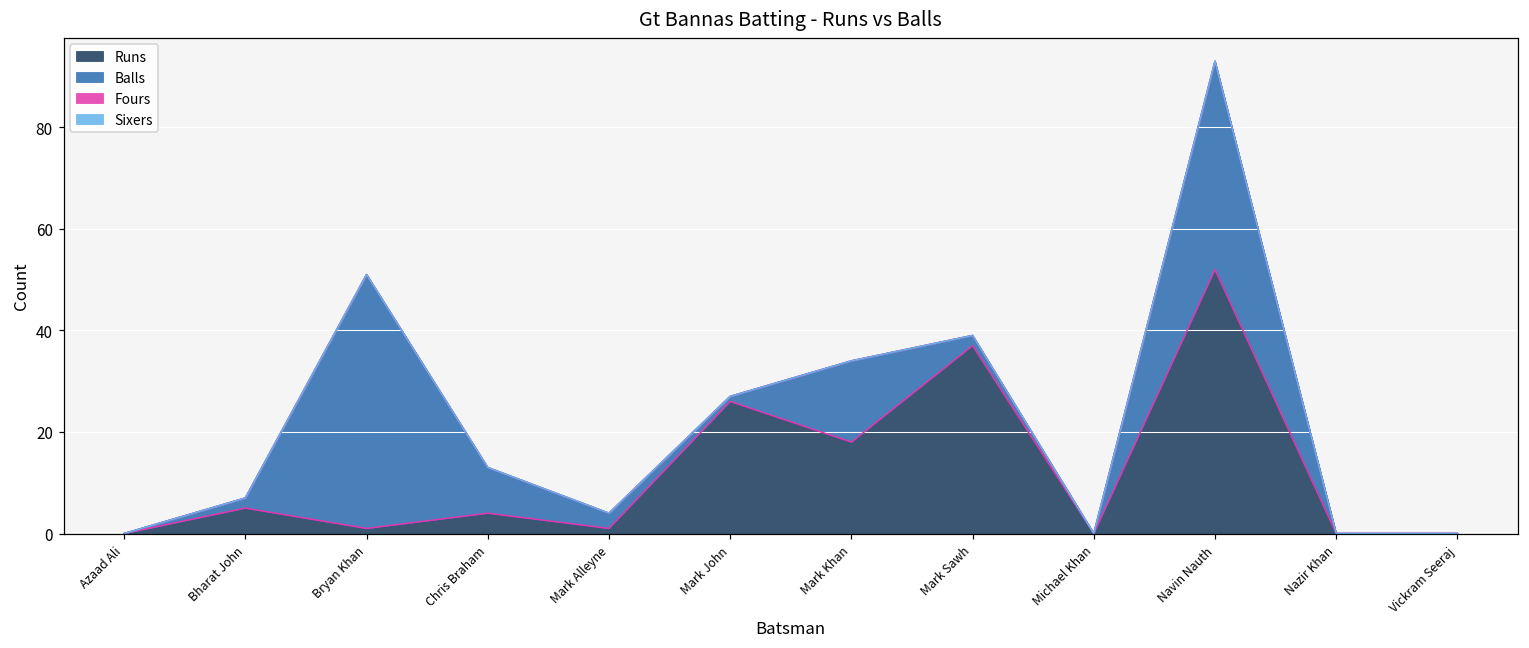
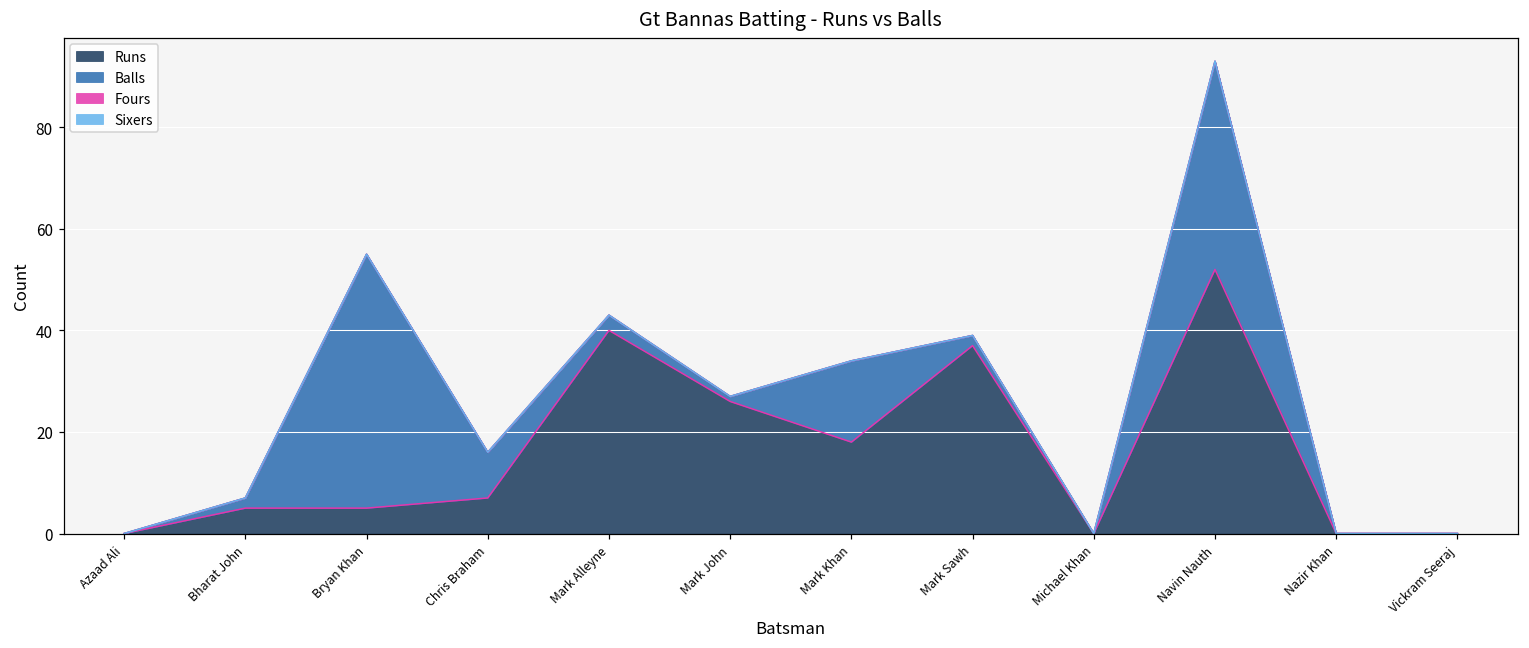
  {
    "Runs": {
      "Bharat John": 5,
-     "Bryan Khan": 1,
-     "Chris Braham": 4,
-     "Mark Alleyne": 1,
+     "Bryan Khan": 5,
+     "Chris Braham": 7,
+     "Mark Alleyne": 40,
      "Mark John": 26,
      "Mark Khan": 18,
      "Mark Sawh": 37,
      "Navin Nauth": 52
    }
  }
